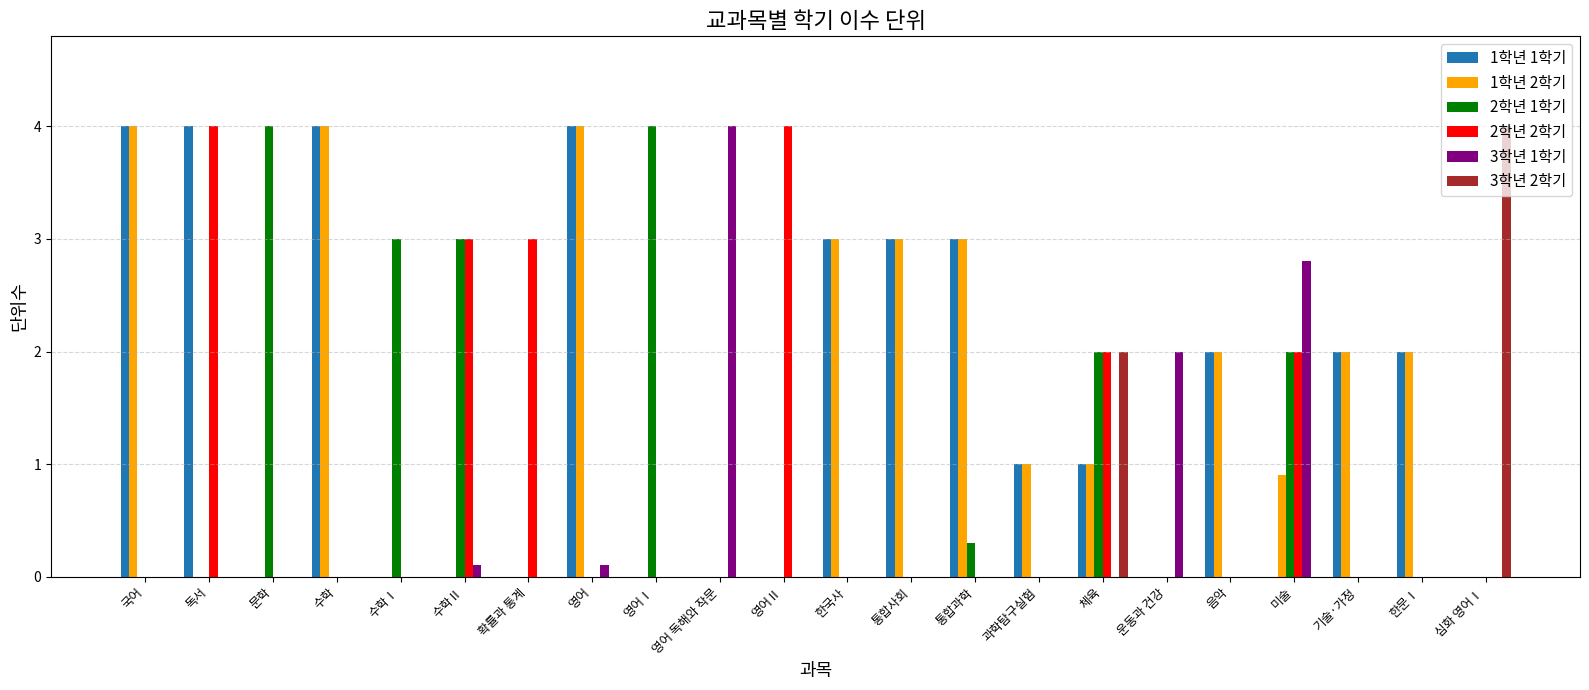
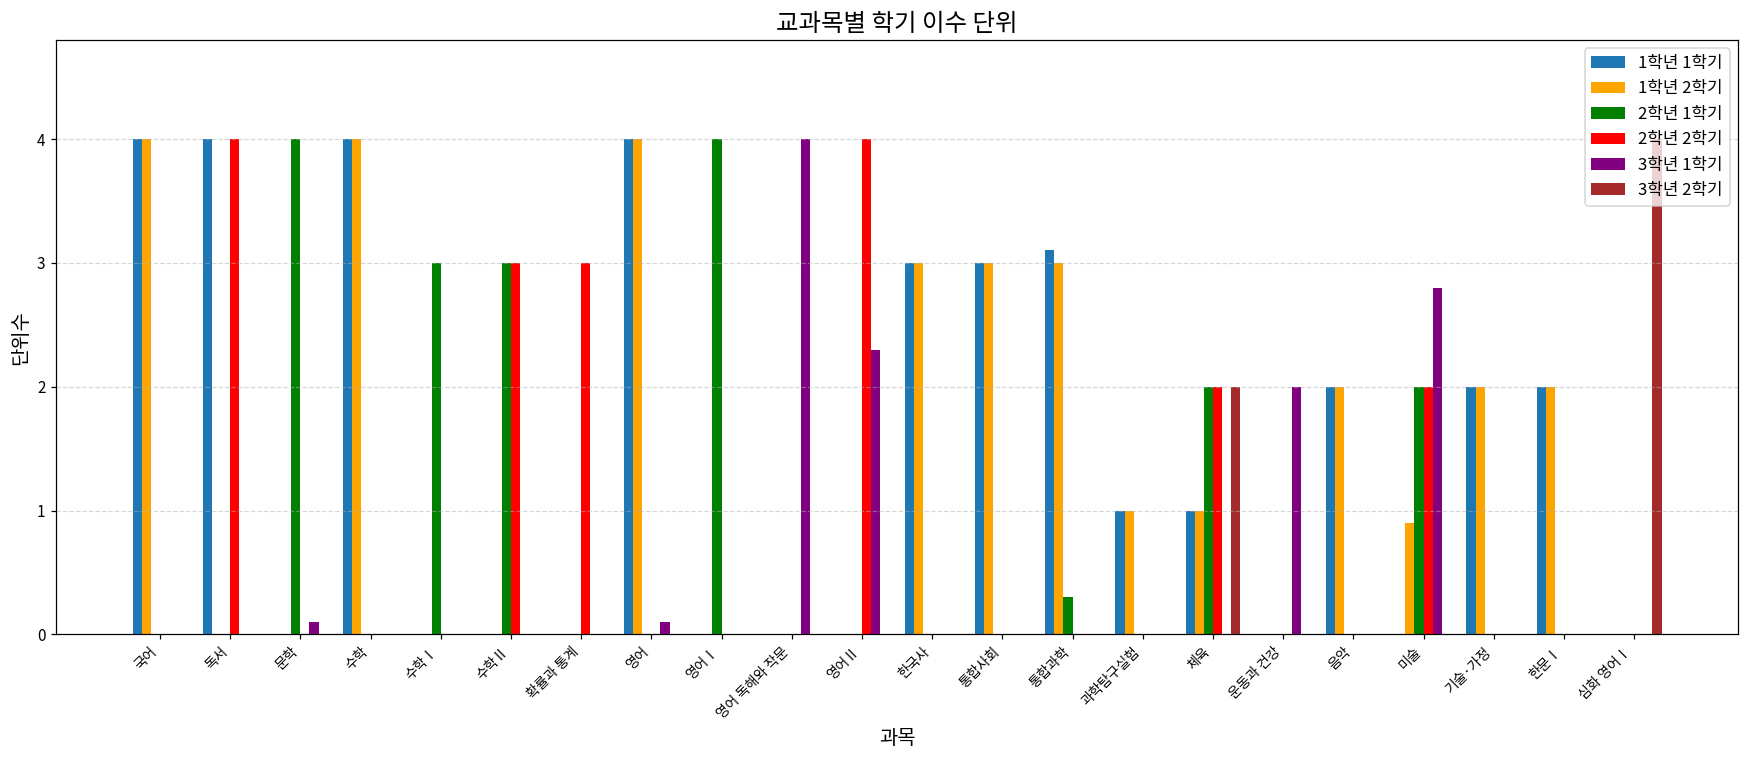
  {
    "1학년 1학기": {
      "국어": 4.0,
      "독서": 4.0,
      "문학": 0.0,
      "수학": 4.0,
      "수학Ⅰ": 0.0,
      "수학Ⅱ": 0.0,
      "확률과 통계": 0.0,
      "영어": 4.0,
      "영어Ⅰ": 0.0,
      "영어 독해와 작문": 0.0,
      "영어Ⅱ": 0.0,
      "한국사": 3.0,
      "통합사회": 3.0,
-     "통합과학": 3.0,
+     "통합과학": 3.1,
      "과학탐구실험": 1.0,
      "체육": 1.0,
      "운동과 건강": 0.0,
      "음악": 2.0,
      "미술": 0.0,
      "기술·가정": 2.0,
      "한문Ⅰ": 2.0,
      "심화 영어Ⅰ": 0.0
    },
    "1학년 2학기": {
      "국어": 4.0,
      "독서": 0.0,
      "문학": 0.0,
      "수학": 4.0,
      "수학Ⅰ": 0.0,
      "수학Ⅱ": 0.0,
      "확률과 통계": 0.0,
      "영어": 4.0,
      "영어Ⅰ": 0.0,
      "영어 독해와 작문": 0.0,
      "영어Ⅱ": 0.0,
      "한국사": 3.0,
      "통합사회": 3.0,
      "통합과학": 3.0,
      "과학탐구실험": 1.0,
      "체육": 1.0,
      "운동과 건강": 0.0,
      "음악": 2.0,
      "미술": 0.9,
      "기술·가정": 2.0,
      "한문Ⅰ": 2.0,
      "심화 영어Ⅰ": 0.0
    },
    "2학년 1학기": {
      "국어": 0.0,
      "독서": 0.0,
      "문학": 4.0,
      "수학": 0.0,
      "수학Ⅰ": 3.0,
      "수학Ⅱ": 3.0,
      "확률과 통계": 0.0,
      "영어": 0.0,
      "영어Ⅰ": 4.0,
      "영어 독해와 작문": 0.0,
      "영어Ⅱ": 0.0,
      "한국사": 0.0,
      "통합사회": 0.0,
      "통합과학": 0.3,
      "과학탐구실험": 0.0,
      "체육": 2.0,
      "운동과 건강": 0.0,
      "음악": 0.0,
      "미술": 2.0,
      "기술·가정": 0.0,
      "한문Ⅰ": 0.0,
      "심화 영어Ⅰ": 0.0
    },
    "2학년 2학기": {
      "국어": 0.0,
      "독서": 4.0,
      "문학": 0.0,
      "수학": 0.0,
      "수학Ⅰ": 0.0,
      "수학Ⅱ": 3.0,
      "확률과 통계": 3.0,
      "영어": 0.0,
      "영어Ⅰ": 0.0,
      "영어 독해와 작문": 0.0,
      "영어Ⅱ": 4.0,
      "한국사": 0.0,
      "통합사회": 0.0,
      "통합과학": 0.0,
      "과학탐구실험": 0.0,
      "체육": 2.0,
      "운동과 건강": 0.0,
      "음악": 0.0,
      "미술": 2.0,
      "기술·가정": 0.0,
      "한문Ⅰ": 0.0,
      "심화 영어Ⅰ": 0.0
    },
    "3학년 1학기": {
      "국어": 0.0,
      "독서": 0.0,
-     "문학": 0.0,
+     "문학": 0.1,
      "수학": 0.0,
      "수학Ⅰ": 0.0,
-     "수학Ⅱ": 0.1,
+     "수학Ⅱ": 0.0,
      "확률과 통계": 0.0,
      "영어": 0.1,
      "영어Ⅰ": 0.0,
      "영어 독해와 작문": 4.0,
-     "영어Ⅱ": 0.0,
+     "영어Ⅱ": 2.3,
      "한국사": 0.0,
      "통합사회": 0.0,
      "통합과학": 0.0,
      "과학탐구실험": 0.0,
      "체육": 0.0,
      "운동과 건강": 2.0,
      "음악": 0.0,
      "미술": 2.8,
      "기술·가정": 0.0,
      "한문Ⅰ": 0.0,
      "심화 영어Ⅰ": 0.0
    },
    "3학년 2학기": {
      "국어": 0.0,
      "독서": 0.0,
      "문학": 0.0,
      "수학": 0.0,
      "수학Ⅰ": 0.0,
      "수학Ⅱ": 0.0,
      "확률과 통계": 0.0,
      "영어": 0.0,
      "영어Ⅰ": 0.0,
      "영어 독해와 작문": 0.0,
      "영어Ⅱ": 0.0,
      "한국사": 0.0,
      "통합사회": 0.0,
      "통합과학": 0.0,
      "과학탐구실험": 0.0,
      "체육": 2.0,
      "운동과 건강": 0.0,
      "음악": 0.0,
      "미술": 0.0,
      "기술·가정": 0.0,
      "한문Ⅰ": 0.0
    }
  }
